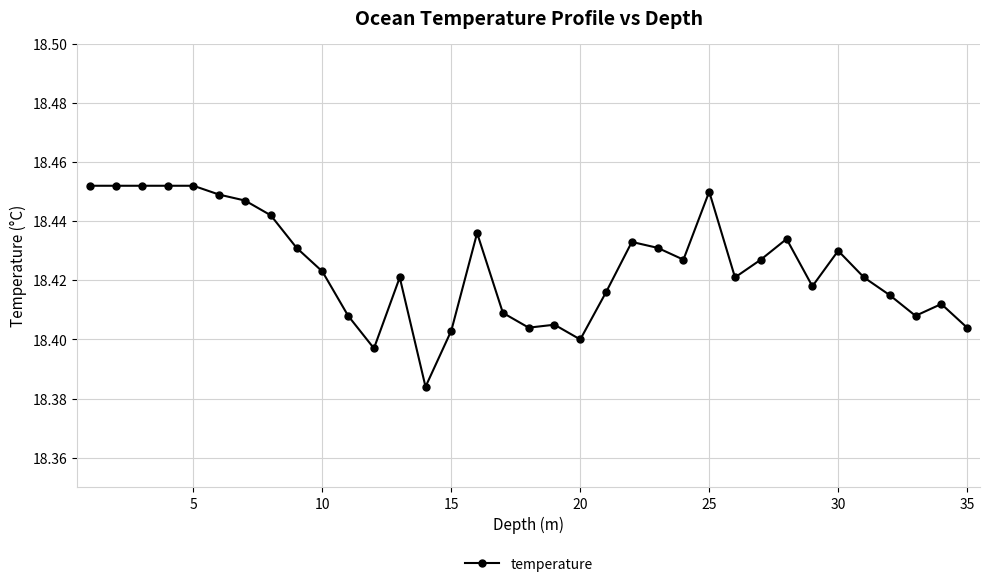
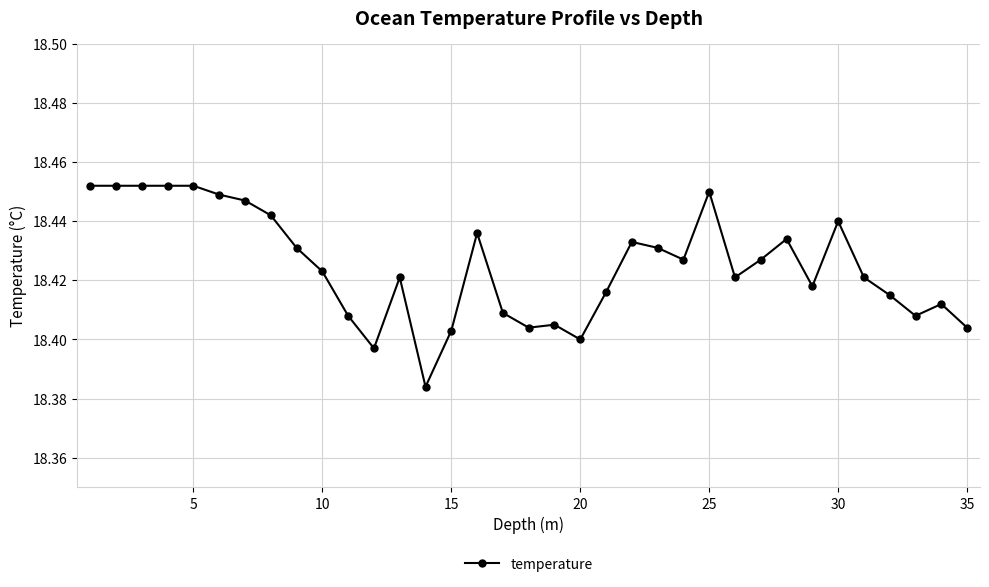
  {
    "5": 18.452,
    "10": 18.423,
    "15": 18.403,
    "20": 18.40,
    "25": 18.45,
-   "30": 18.43,
+   "30": 18.44,
    "35": 18.404
  }
